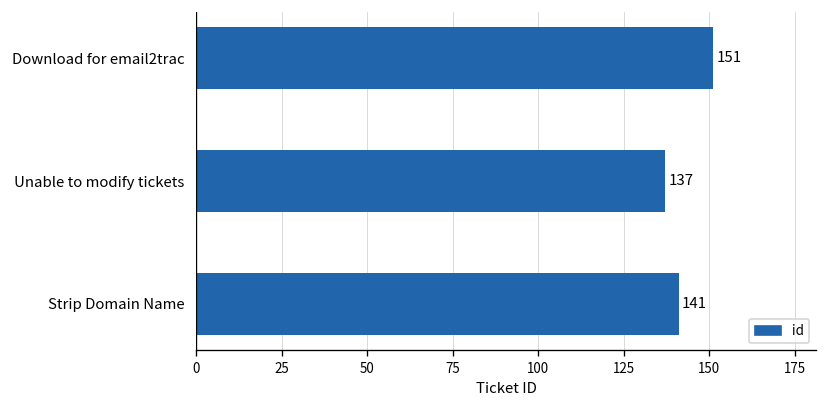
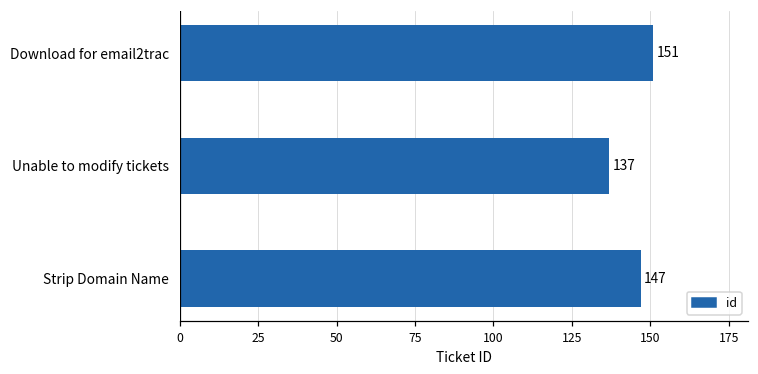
  {
    "Download for email2trac": 151,
    "Unable to modify tickets": 137,
-   "Strip Domain Name": 141
+   "Strip Domain Name": 147
  }
